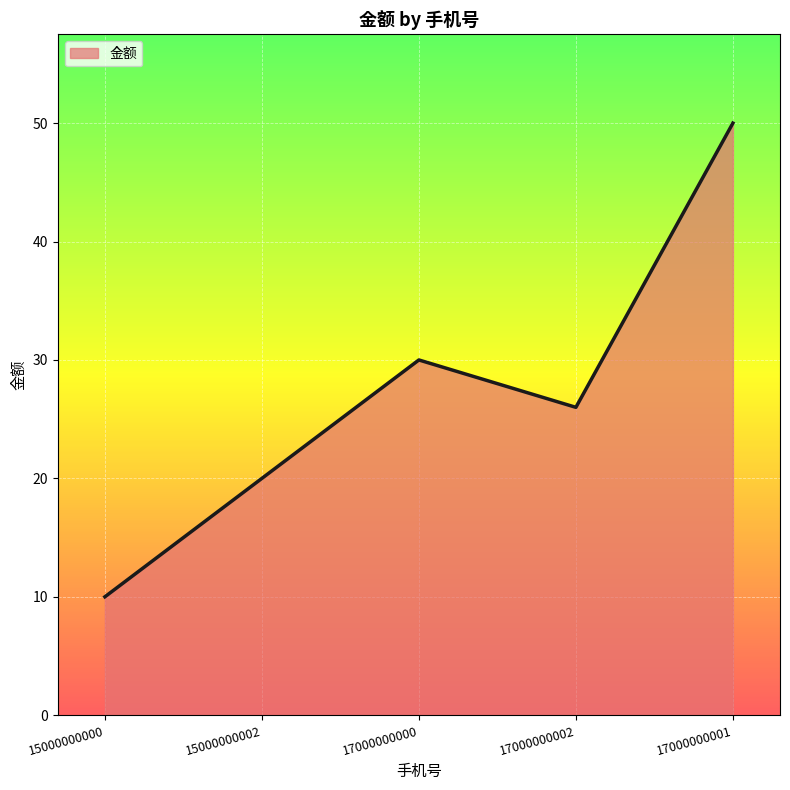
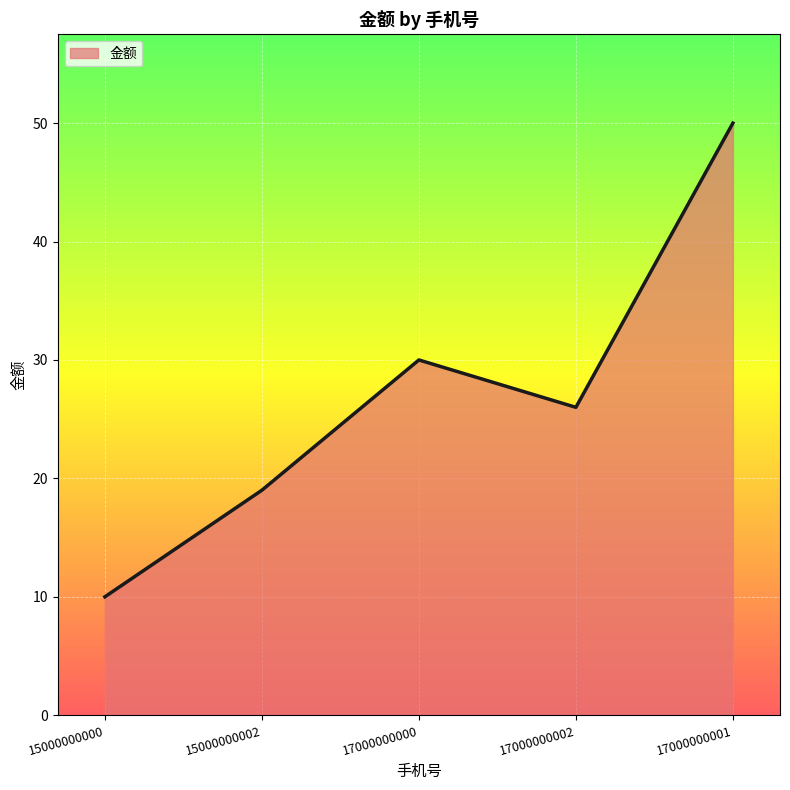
  {
    "15000000000": 10,
-   "15000000002": 20,
+   "15000000002": 19,
    "17000000000": 30,
    "17000000002": 26,
    "17000000001": 50
  }
